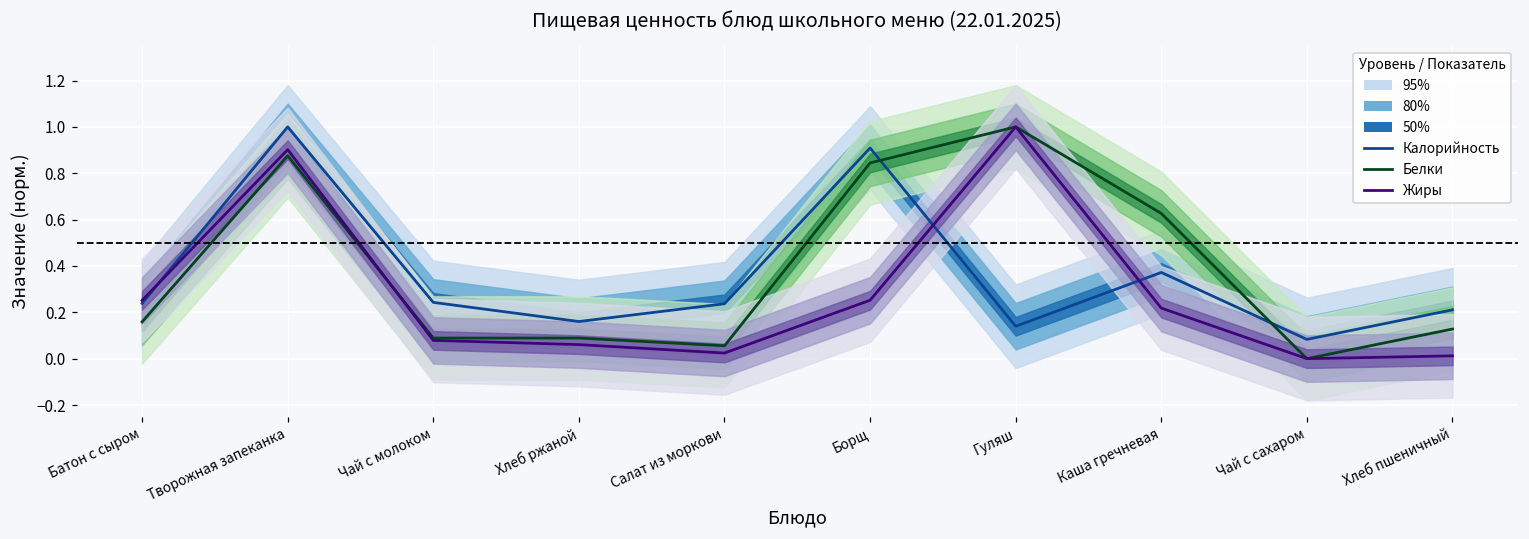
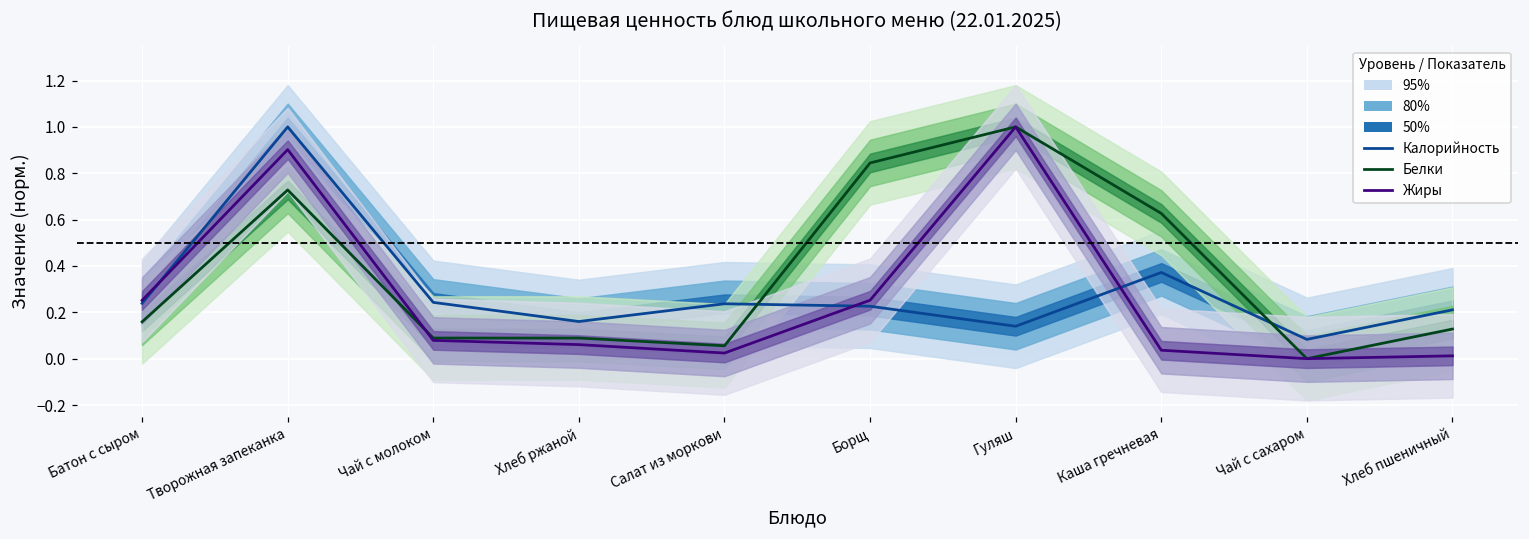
  {
    "Калорийность": {
      "Батон с сыром": 0.24,
      "Чай с молоком": 0.24,
-     "Борщ": 0.91,
+     "Борщ": 0.23,
      "Гуляш": 0.14,
      "Каша гречневая": 0.37,
      "Чай с сахаром": 0.08,
      "Хлеб пшеничный": 0.21
    },
    "Белки": {
      "Батон с сыром": 0.16,
-     "Творожная запеканка": 0.88,
+     "Творожная запеканка": 0.73,
      "Борщ": 0.84,
      "Каша гречневая": 0.63,
      "Хлеб пшеничный": 0.13
    },
    "Жиры": {
      "Хлеб ржаной": 0.06,
      "Салат из моркови": 0.02,
      "Борщ": 0.25,
-     "Каша гречневая": 0.22,
+     "Каша гречневая": 0.04,
      "Хлеб пшеничный": 0.01
    }
  }
